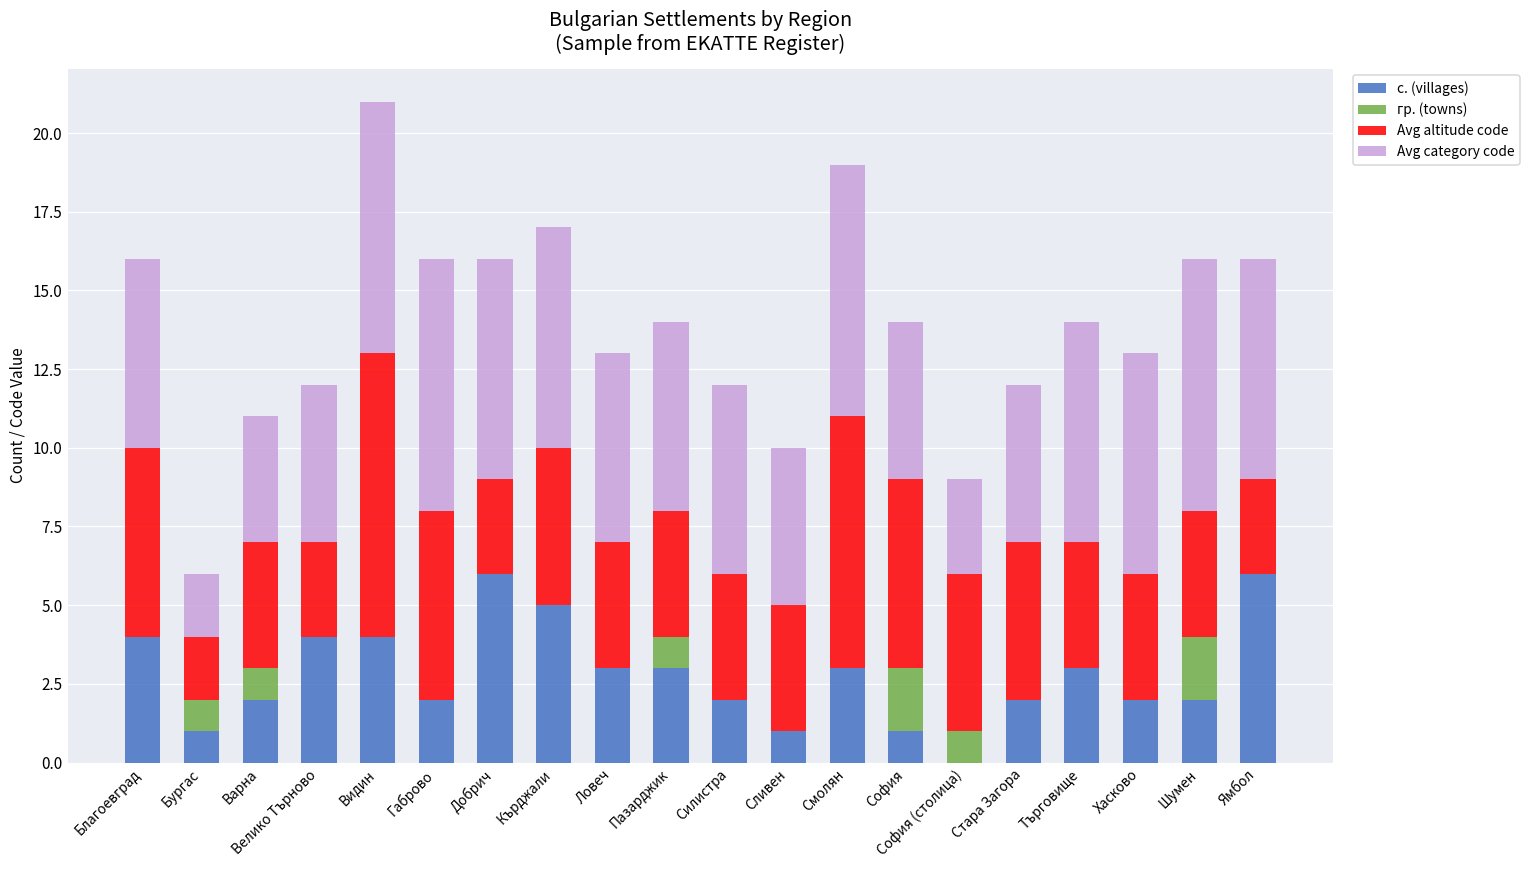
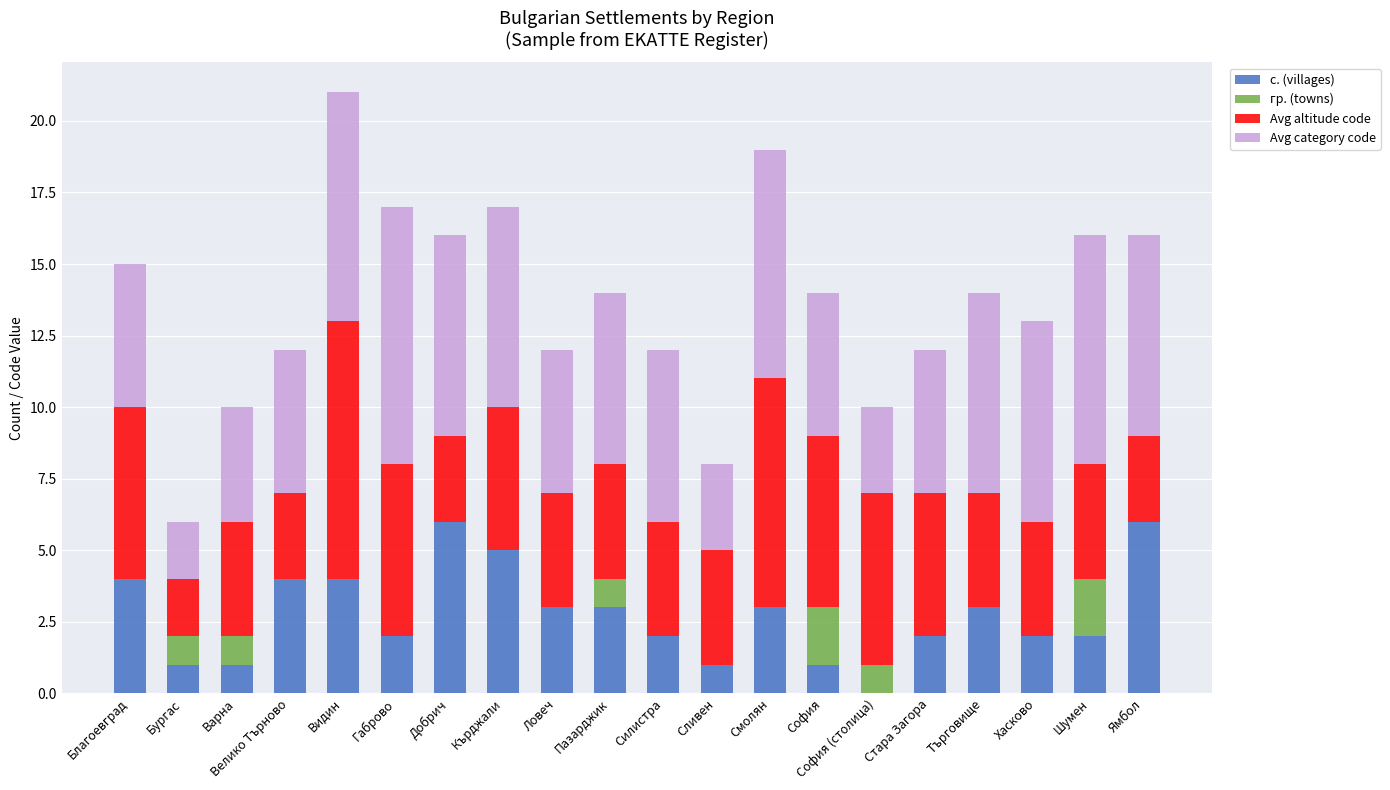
  {
    "с. (villages)": {
      "Благоевград": 4,
      "Бургас": 1,
-     "Варна": 2,
+     "Варна": 1,
      "Велико Търново": 4,
      "Видин": 4,
      "Габрово": 2,
      "Добрич": 6,
      "Кърджали": 5,
      "Ловеч": 3,
      "Пазарджик": 3,
      "Силистра": 2,
      "Сливен": 1,
      "Смолян": 3,
      "София": 1,
      "София (столица)": 0,
      "Стара Загора": 2,
      "Търговище": 3,
      "Хасково": 2,
      "Шумен": 2,
      "Ямбол": 6
    },
    "Avg altitude code": {
      "Благоевград": 6,
      "Бургас": 2,
      "Варна": 4,
      "Велико Търново": 3,
      "Видин": 9,
      "Габрово": 6,
      "Добрич": 3,
      "Кърджали": 5,
      "Ловеч": 4,
      "Пазарджик": 4,
      "Силистра": 4,
      "Сливен": 4,
      "Смолян": 8,
      "София": 6,
-     "София (столица)": 5,
+     "София (столица)": 6,
      "Стара Загора": 5,
      "Търговище": 4,
      "Хасково": 4,
      "Шумен": 4,
      "Ямбол": 3
    },
    "Avg category code": {
-     "Благоевград": 6,
+     "Благоевград": 5,
      "Бургас": 2,
      "Варна": 4,
      "Велико Търново": 5,
      "Видин": 8,
-     "Габрово": 8,
+     "Габрово": 9,
      "Добрич": 7,
      "Кърджали": 7,
-     "Ловеч": 6,
+     "Ловеч": 5,
      "Пазарджик": 6,
      "Силистра": 6,
-     "Сливен": 5,
+     "Сливен": 3,
      "Смолян": 8,
      "София": 5,
      "София (столица)": 3,
      "Стара Загора": 5,
      "Търговище": 7,
      "Хасково": 7,
      "Шумен": 8,
      "Ямбол": 7
    }
  }
